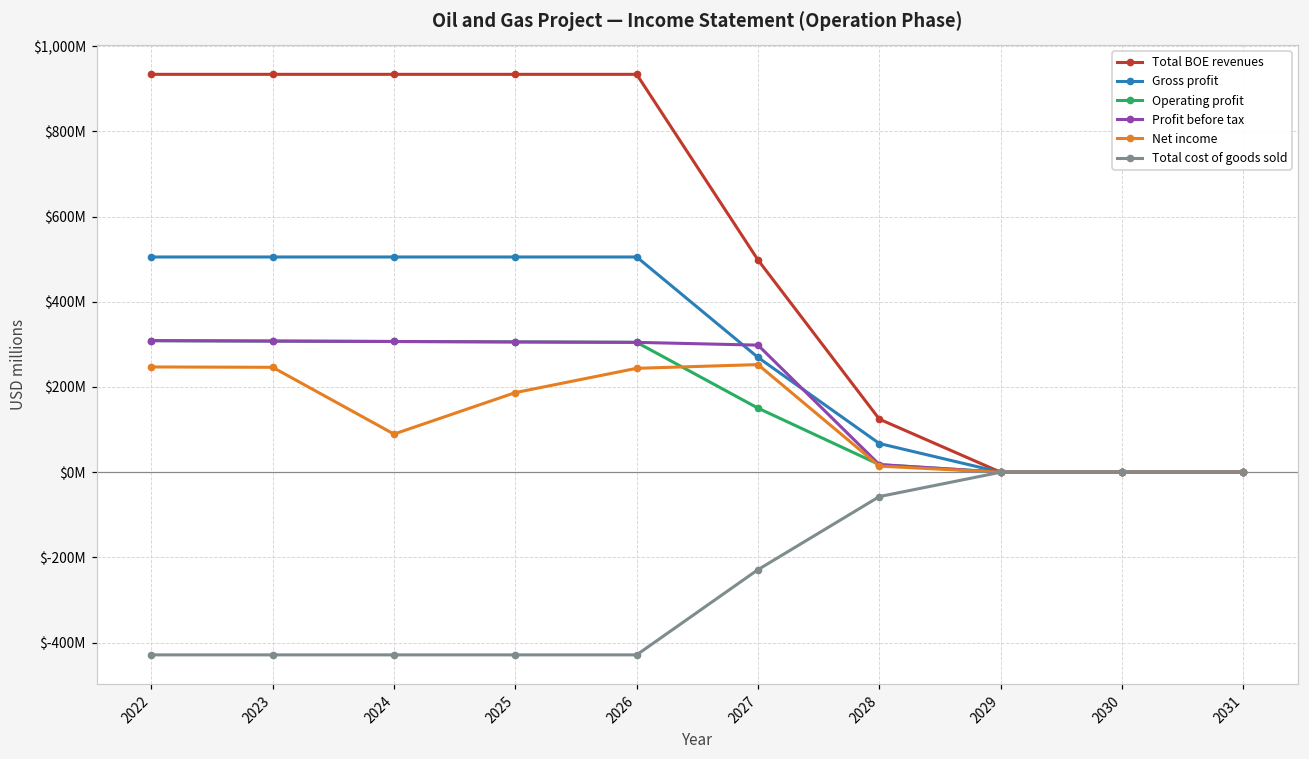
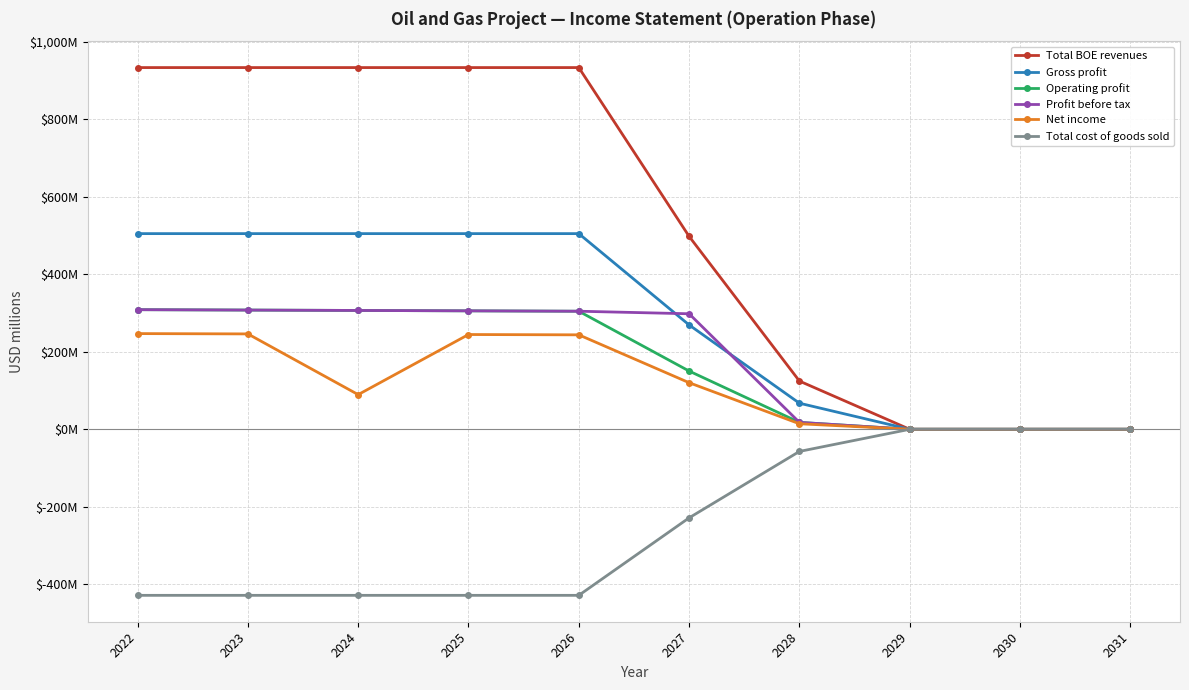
  {
    "Total BOE revenues": {
      "2022": "$930,000,000",
      "2023": "$930,000,000",
      "2024": "$930,000,000",
      "2025": "$930,000,000",
      "2026": "$930,000,000",
      "2027": "$500,000,000",
      "2028": "$120,000,000"
    },
    "Gross profit": {
      "2022": "$510,000,000",
      "2023": "$510,000,000",
      "2024": "$510,000,000",
      "2025": "$510,000,000",
      "2026": "$510,000,000",
      "2027": "$270,000,000",
      "2028": "$70,000,000"
    },
    "Operating profit": {
      "2027": "$150,000,000"
    },
    "Profit before tax": {
      "2027": "$300,000,000"
    },
    "Net income": {
      "2022": "$250,000,000",
      "2023": "$250,000,000",
      "2024": "$90,000,000",
-     "2025": "$190,000,000",
+     "2025": "$240,000,000",
      "2026": "$240,000,000",
-     "2027": "$250,000,000"
+     "2027": "$120,000,000"
    },
    "Total cost of goods sold": {
      "2022": "$-430,000,000",
      "2023": "$-430,000,000",
      "2024": "$-430,000,000",
      "2025": "$-430,000,000",
      "2026": "$-430,000,000",
      "2027": "$-230,000,000",
      "2028": "$-60,000,000"
    }
  }
